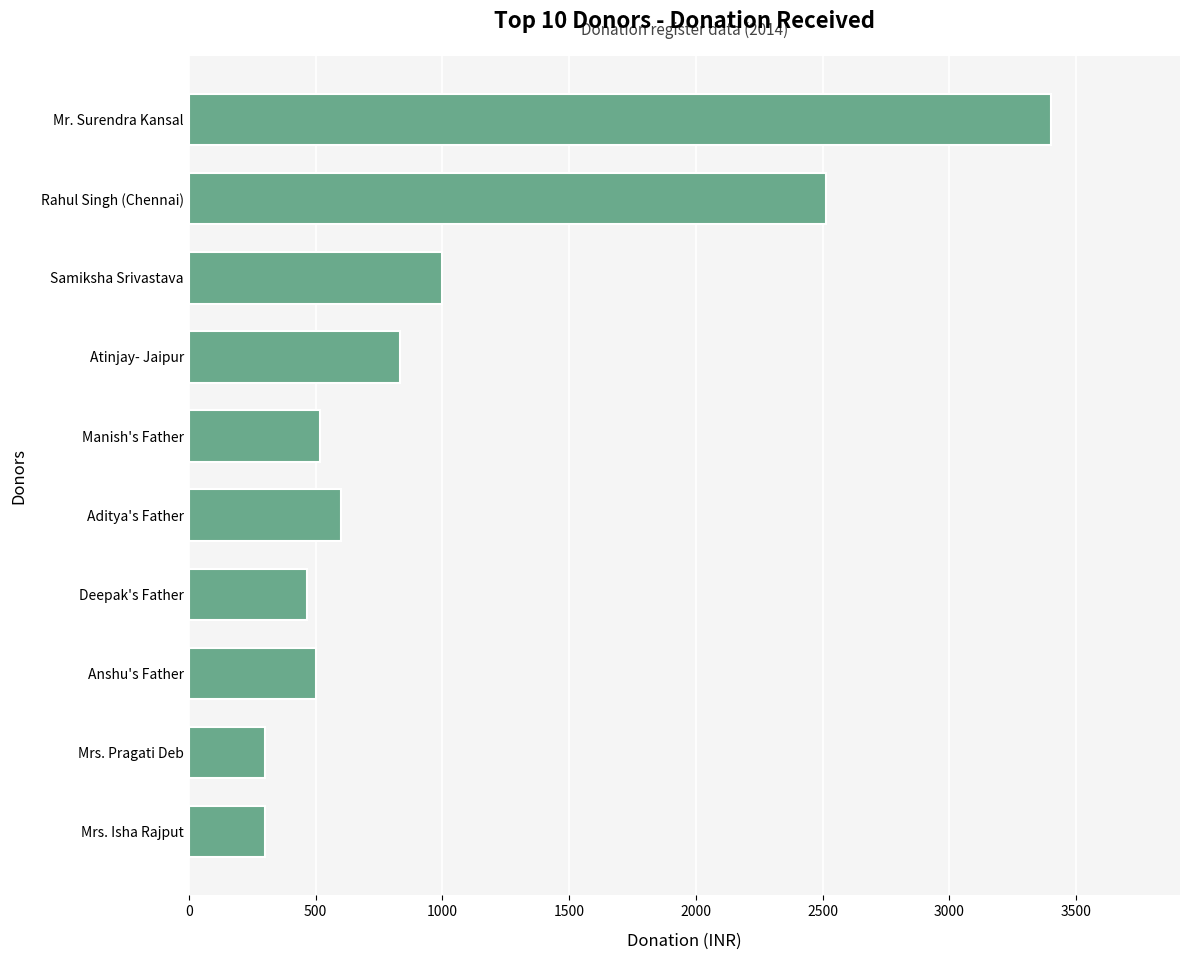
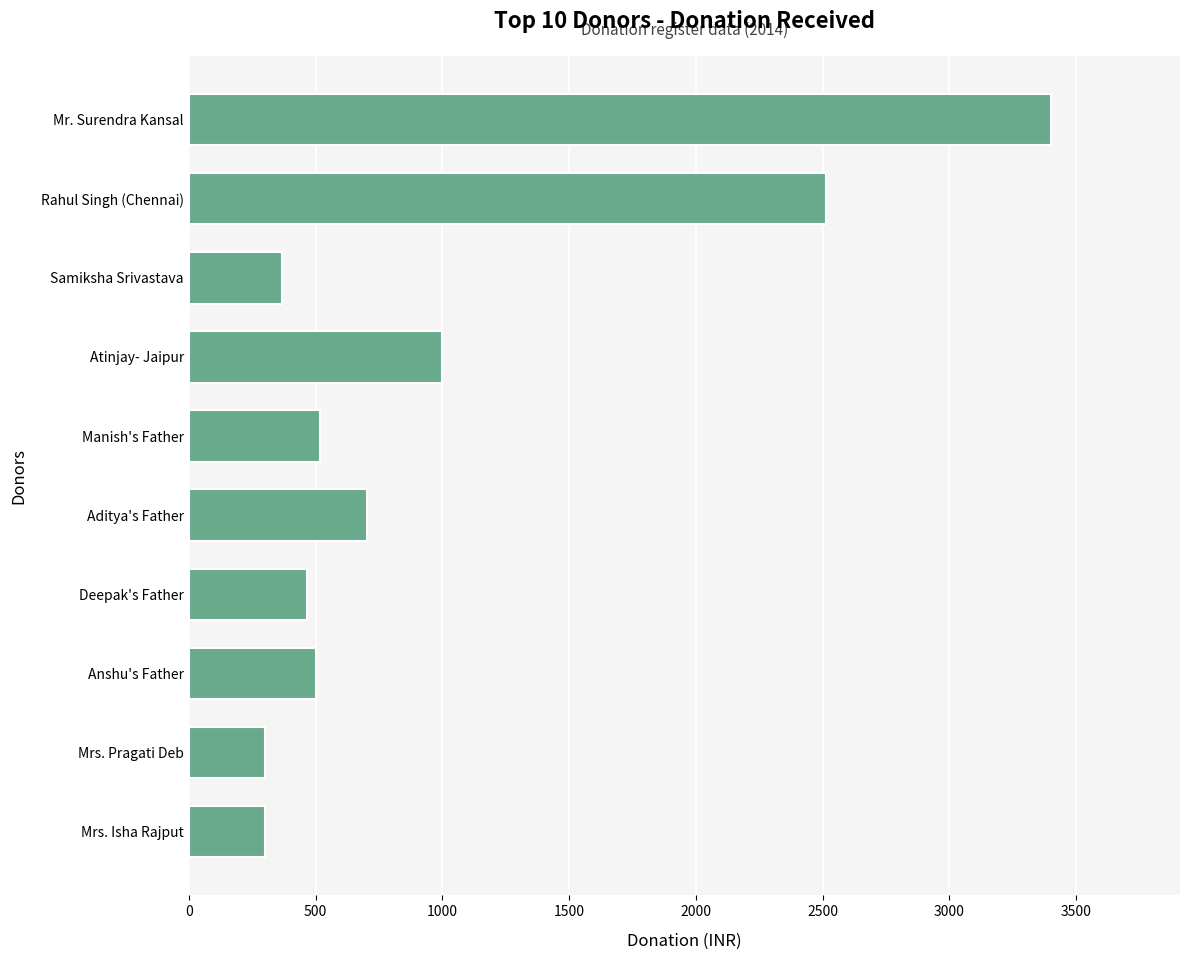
  {
    "Mr. Surendra Kansal": 3400,
    "Rahul Singh (Chennai)": 2510,
-   "Samiksha Srivastava": 1000,
-   "Atinjay- Jaipur": 830,
+   "Samiksha Srivastava": 370,
+   "Atinjay- Jaipur": 1000,
    "Manish's Father": 520,
-   "Aditya's Father": 600,
+   "Aditya's Father": 700,
    "Deepak's Father": 470,
    "Anshu's Father": 500,
    "Mrs. Pragati Deb": 300,
    "Mrs. Isha Rajput": 300
  }
